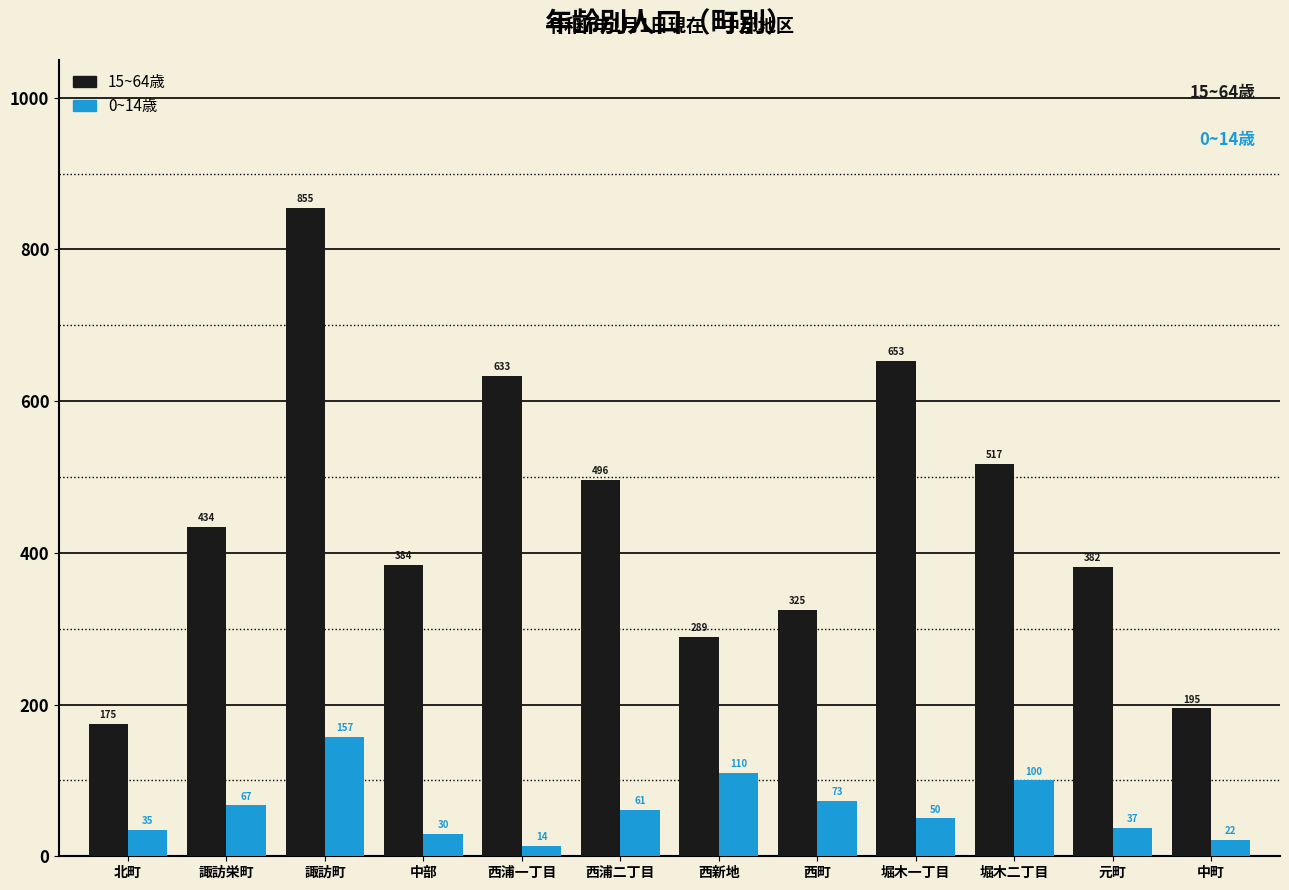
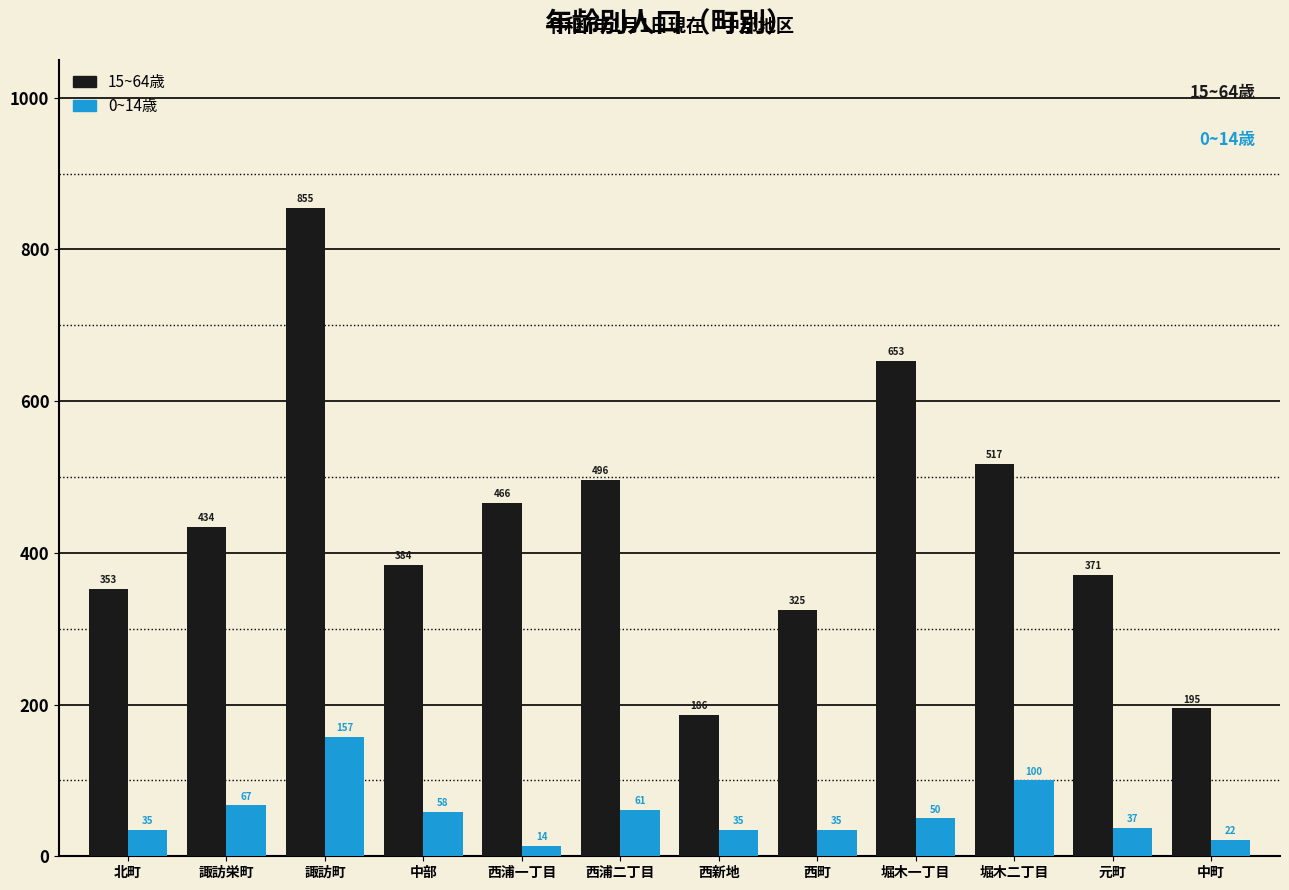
  {
    "15~64歳": {
-     "北町": 175,
+     "北町": 353,
      "諏訪栄町": 434,
      "諏訪町": 855,
      "中部": 384,
-     "西浦一丁目": 633,
+     "西浦一丁目": 466,
      "西浦二丁目": 496,
-     "西新地": 289,
+     "西新地": 186,
      "西町": 325,
      "堀木一丁目": 653,
      "堀木二丁目": 517,
-     "元町": 382,
+     "元町": 371,
      "中町": 195
    },
    "0~14歳": {
      "北町": 35,
      "諏訪栄町": 67,
      "諏訪町": 157,
-     "中部": 30,
+     "中部": 58,
      "西浦一丁目": 14,
      "西浦二丁目": 61,
-     "西新地": 110,
-     "西町": 73,
+     "西新地": 35,
+     "西町": 35,
      "堀木一丁目": 50,
      "堀木二丁目": 100,
      "元町": 37,
      "中町": 22
    }
  }
